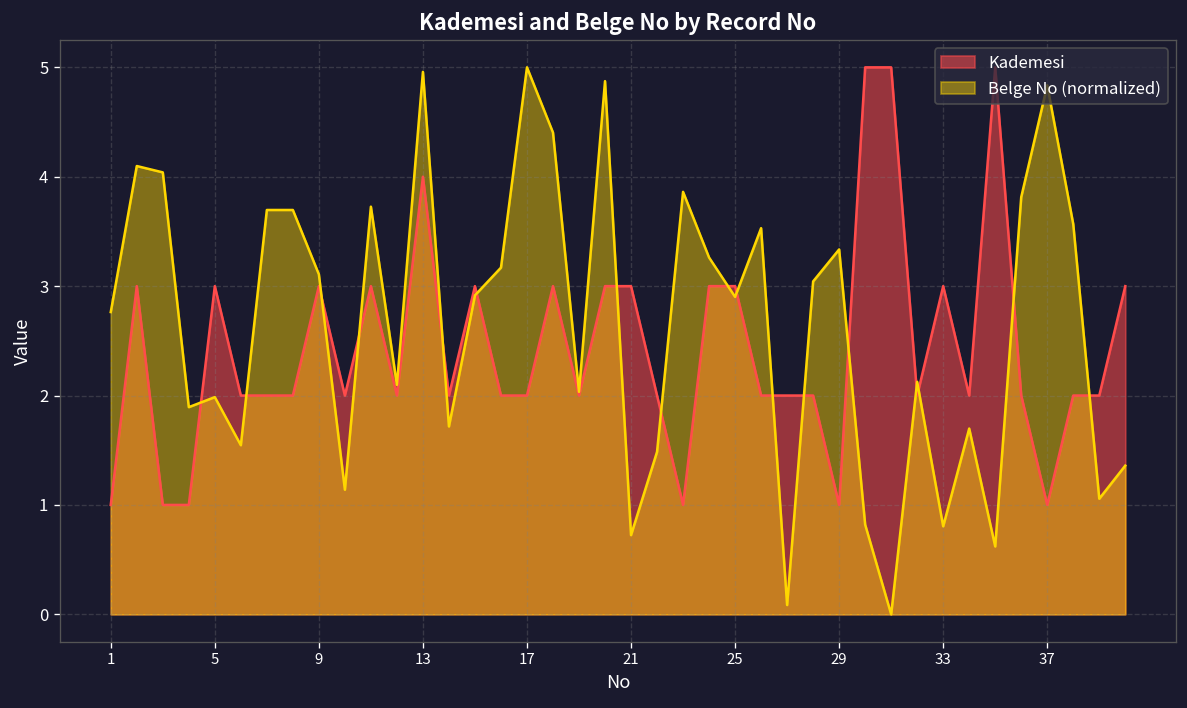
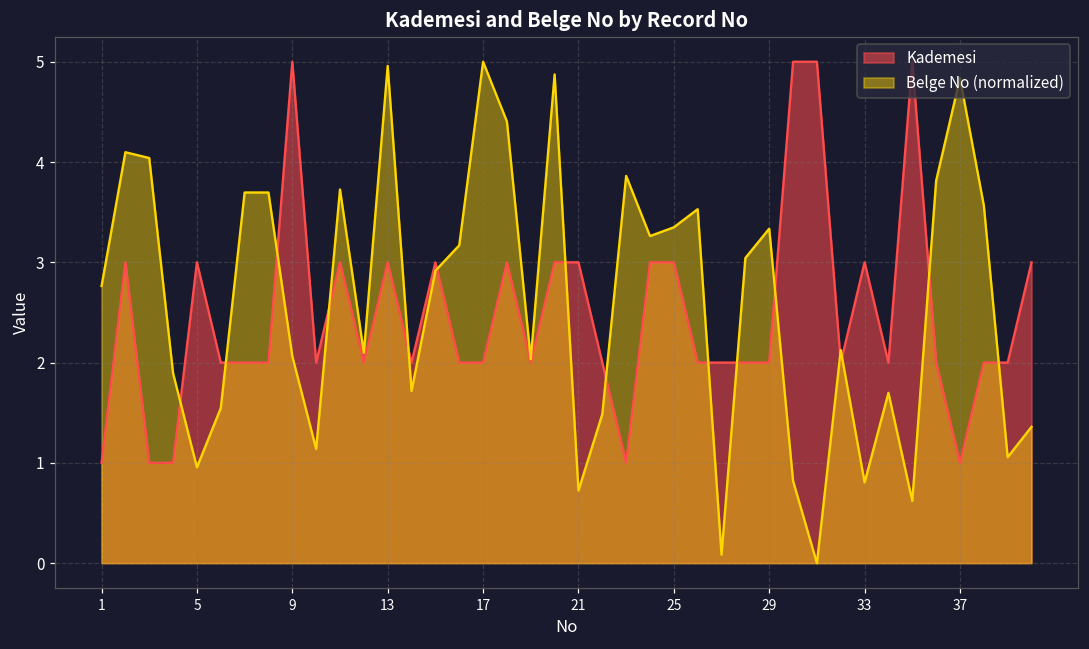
  {
    "Kademesi": {
      "1": 1,
      "5": 3,
-     "9": 3,
-     "13": 4,
+     "9": 5,
+     "13": 3,
      "17": 2,
      "21": 3,
      "25": 3,
-     "29": 1,
+     "29": 2,
      "33": 3,
      "37": 1
    },
    "Belge No (normalized)": {
      "1": 2.8,
-     "5": 2.0,
-     "9": 3.1,
+     "5": 1.0,
+     "9": 2.1,
      "13": 5.0,
      "17": 5.0,
      "21": 0.7,
-     "25": 2.9,
+     "25": 3.3,
      "29": 3.3,
      "33": 0.8
    }
  }
